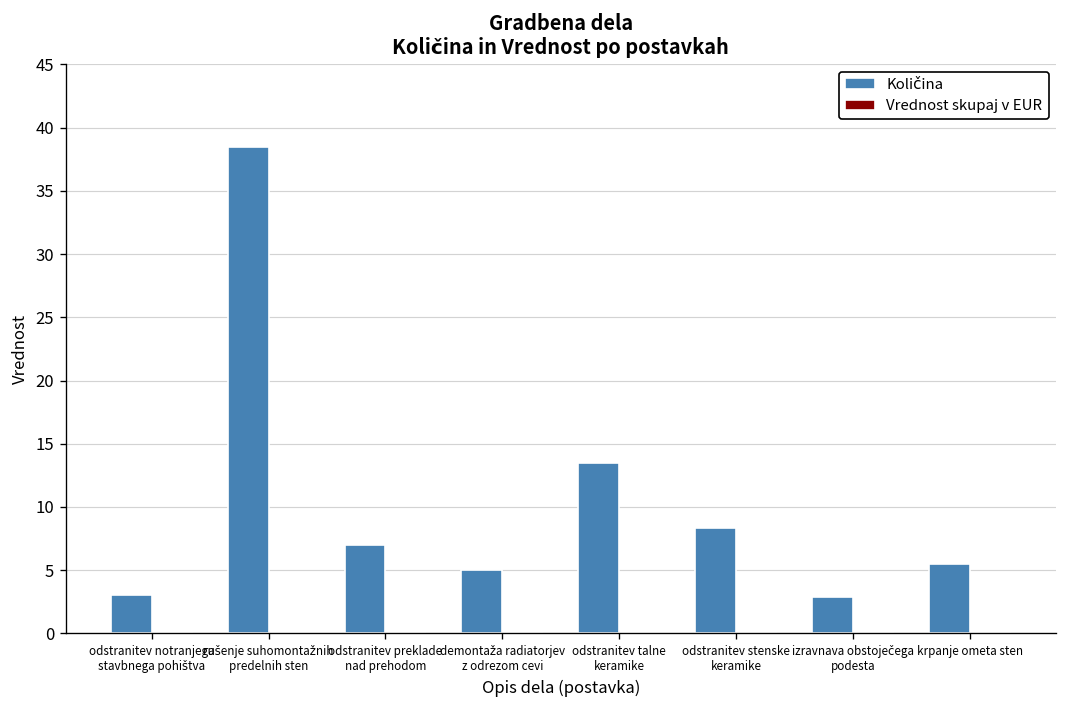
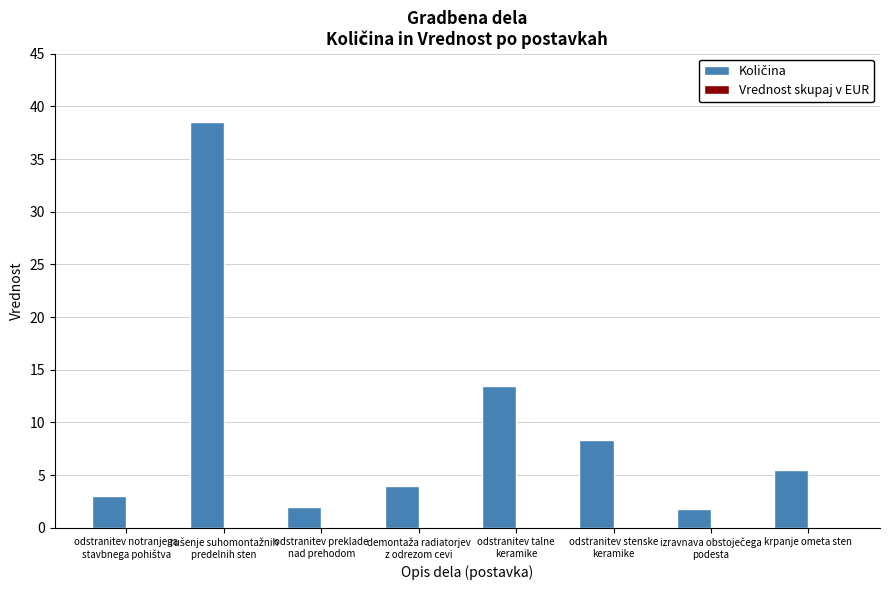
  {
    "Količina": {
      "odstranitev notranjega stavbnega pohištva": 3.0,
      "rušenje suhomontažnih predelnih sten": 38.5,
-     "odstranitev preklade nad prehodom": 7,
-     "demontaža radiatorjev z odrezom cevi": 5,
+     "odstranitev preklade nad prehodom": 2,
+     "demontaža radiatorjev z odrezom cevi": 4,
      "odstranitev talne keramike": 13.5,
      "odstranitev stenske keramike": 8.3,
-     "izravnava obstoječega podesta": 2.9,
+     "izravnava obstoječega podesta": 1.8,
      "krpanje ometa sten": 5.5
    },
    "Vrednost skupaj v EUR": {
      "odstranitev notranjega stavbnega pohištva": 0.0,
      "rušenje suhomontažnih predelnih sten": 0.0,
      "odstranitev preklade nad prehodom": 0.0,
      "demontaža radiatorjev z odrezom cevi": 0.0,
      "odstranitev talne keramike": 0.0,
      "odstranitev stenske keramike": 0.0,
      "izravnava obstoječega podesta": 0.0,
      "krpanje ometa sten": 0.0
    }
  }
